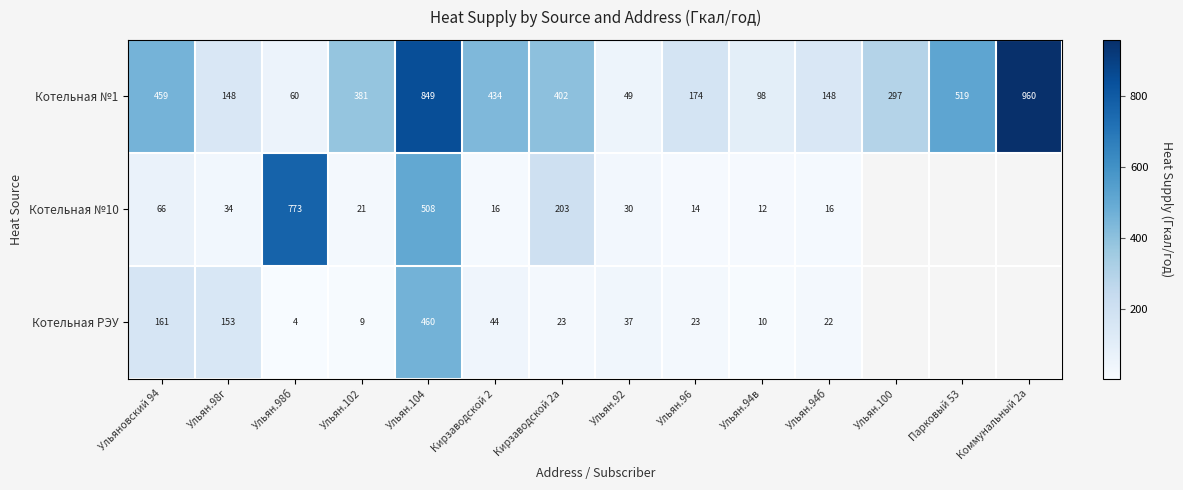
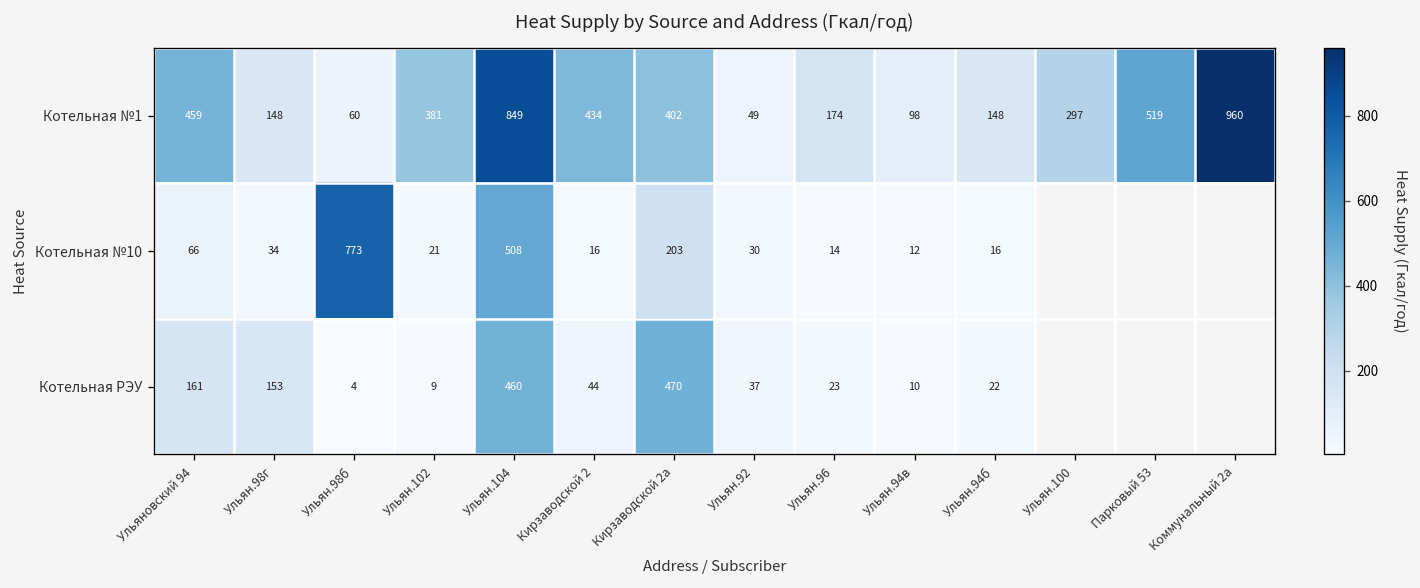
  {
    "Котельная №1": {
      "Ульяновский 94": 459,
      "Ульян.98г": 148,
      "Ульян.98б": 60,
      "Ульян.102": 381,
      "Ульян.104": 849,
      "Кирзаводской 2": 434,
      "Кирзаводской 2а": 402,
      "Ульян.92": 49,
      "Ульян.96": 174,
      "Ульян.94в": 98,
      "Ульян.94б": 148,
      "Ульян.100": 297,
      "Парковый 53": 519,
      "Коммунальный 2а": 960
    },
    "Котельная №10": {
      "Ульяновский 94": 66,
      "Ульян.98г": 34,
      "Ульян.98б": 773,
      "Ульян.102": 21,
      "Ульян.104": 508,
      "Кирзаводской 2": 16,
      "Кирзаводской 2а": 203,
      "Ульян.92": 30,
      "Ульян.96": 14,
      "Ульян.94в": 12,
      "Ульян.94б": 16
    },
    "Котельная РЭУ": {
      "Ульяновский 94": 161,
      "Ульян.98г": 153,
      "Ульян.98б": 4,
      "Ульян.102": 9,
      "Ульян.104": 460,
      "Кирзаводской 2": 44,
-     "Кирзаводской 2а": 23,
+     "Кирзаводской 2а": 470,
      "Ульян.92": 37,
      "Ульян.96": 23,
      "Ульян.94в": 10,
      "Ульян.94б": 22
    }
  }
